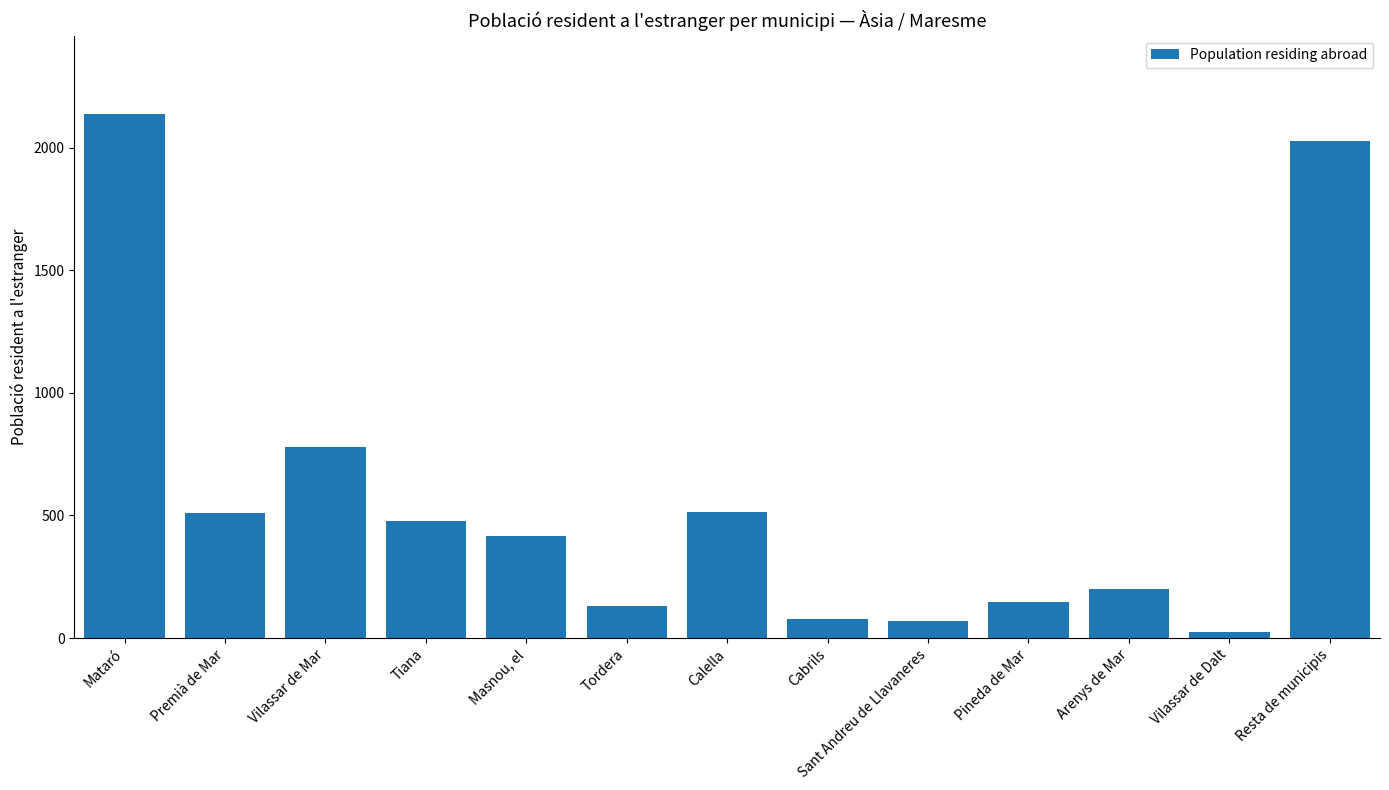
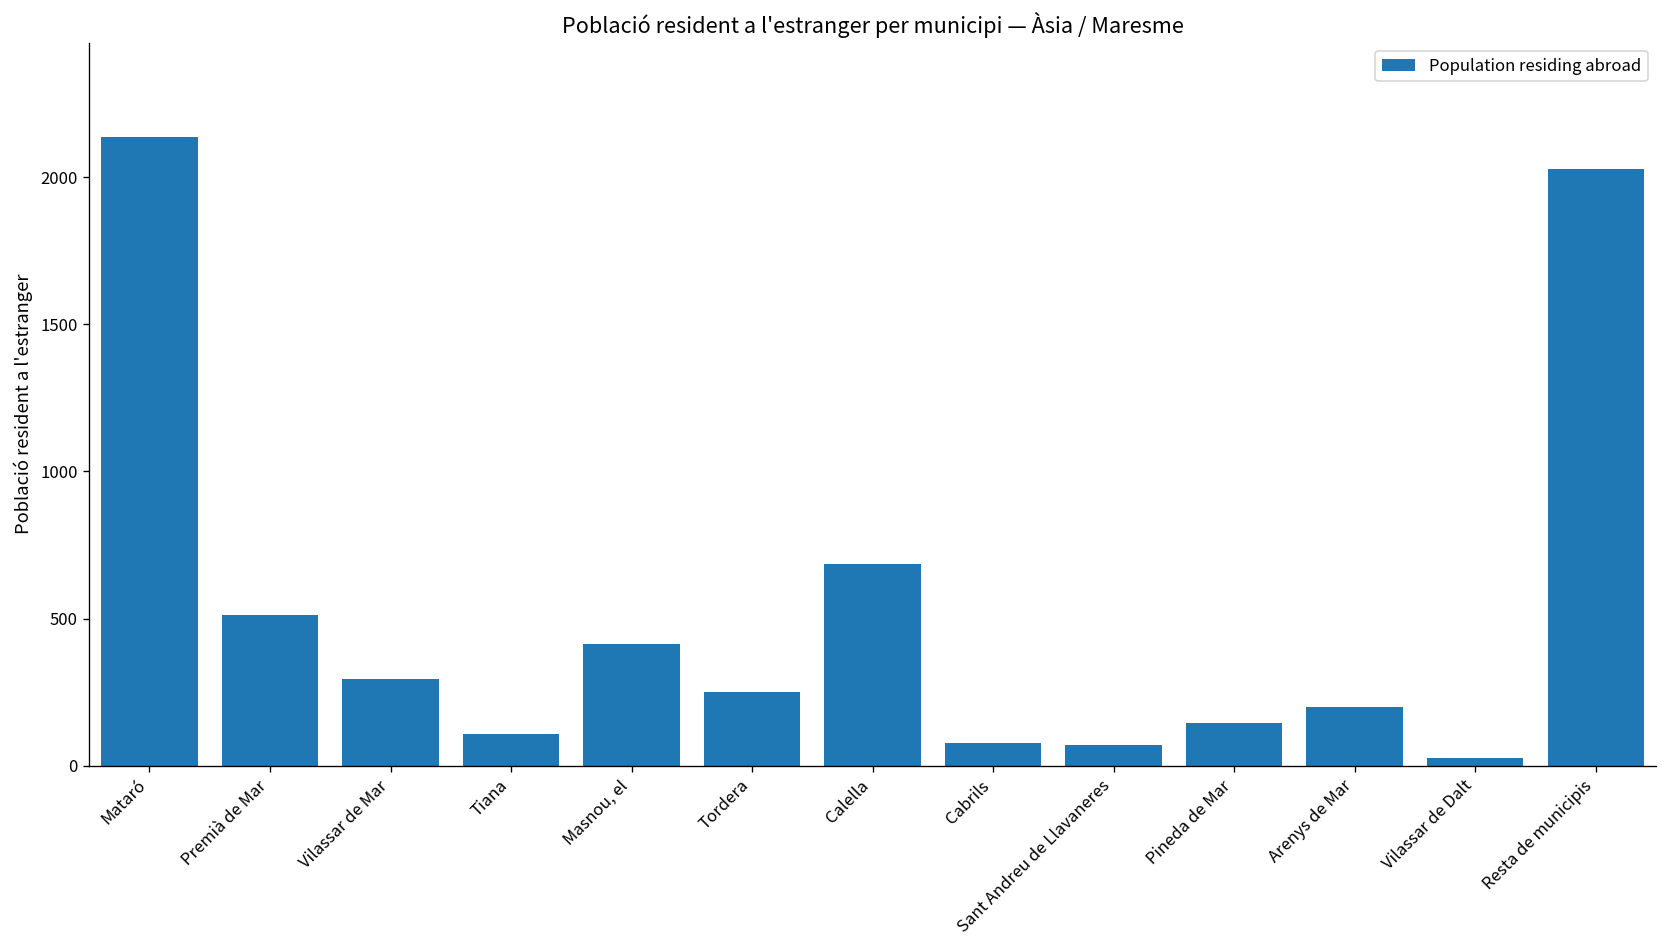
  {
    "Mataró": 2140,
    "Premià de Mar": 510,
-   "Vilassar de Mar": 780,
-   "Tiana": 480,
+   "Vilassar de Mar": 290,
+   "Tiana": 110,
    "Masnou, el": 420,
-   "Tordera": 130,
-   "Calella": 510,
+   "Tordera": 250,
+   "Calella": 680,
    "Cabrils": 80,
    "Sant Andreu de Llavaneres": 70,
    "Pineda de Mar": 150,
    "Arenys de Mar": 200,
    "Vilassar de Dalt": 30,
    "Resta de municipis": 2030
  }
